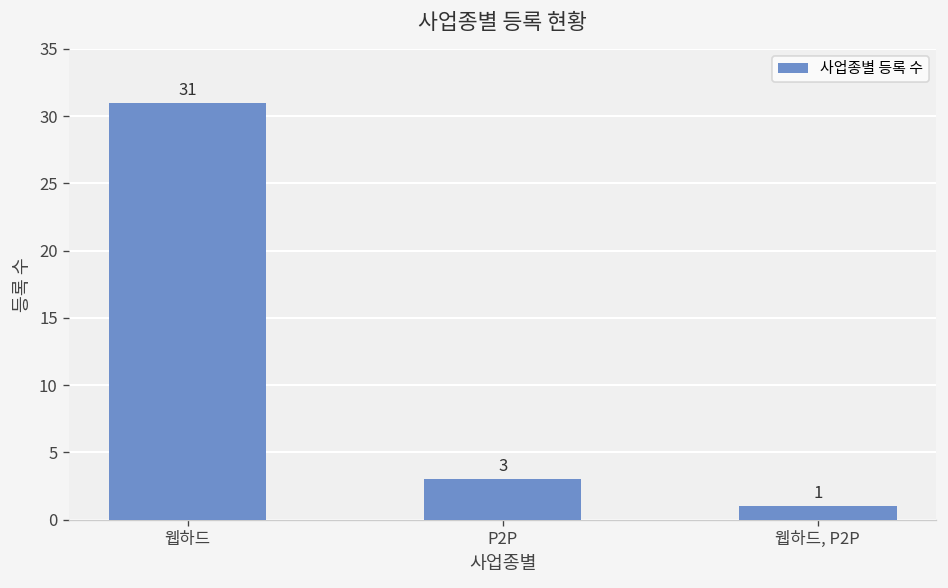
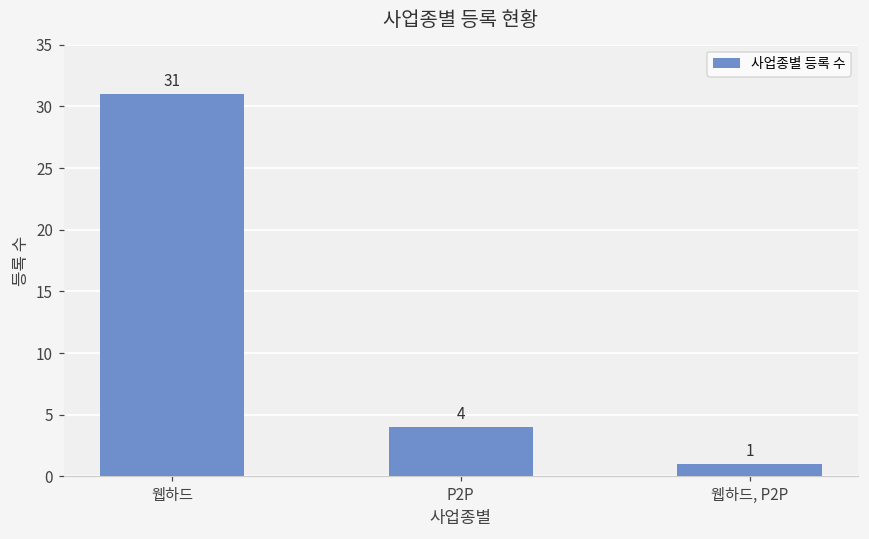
  {
    "웹하드": 31,
-   "P2P": 3,
+   "P2P": 4,
    "웹하드, P2P": 1
  }
